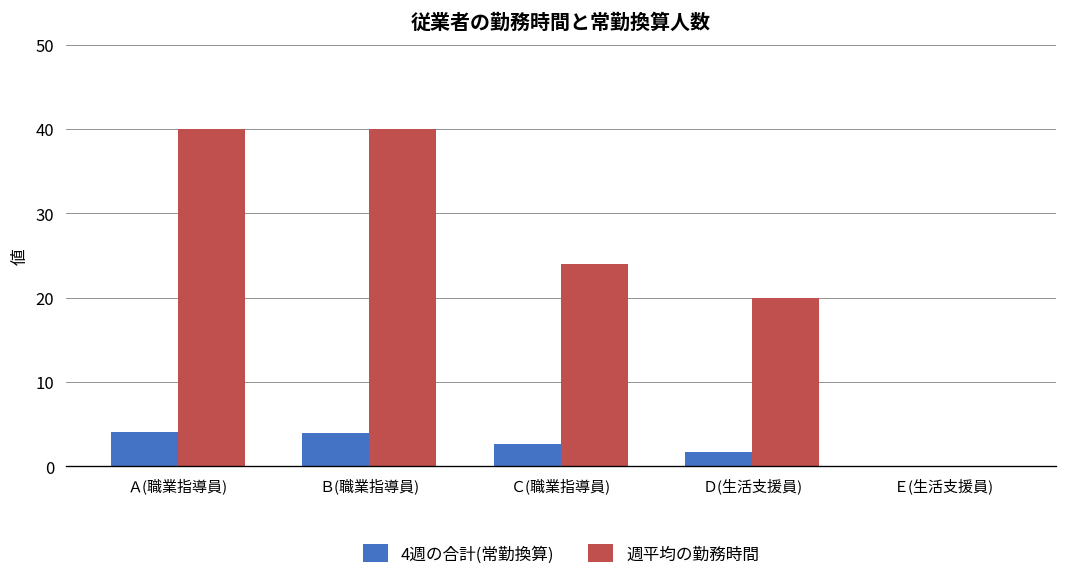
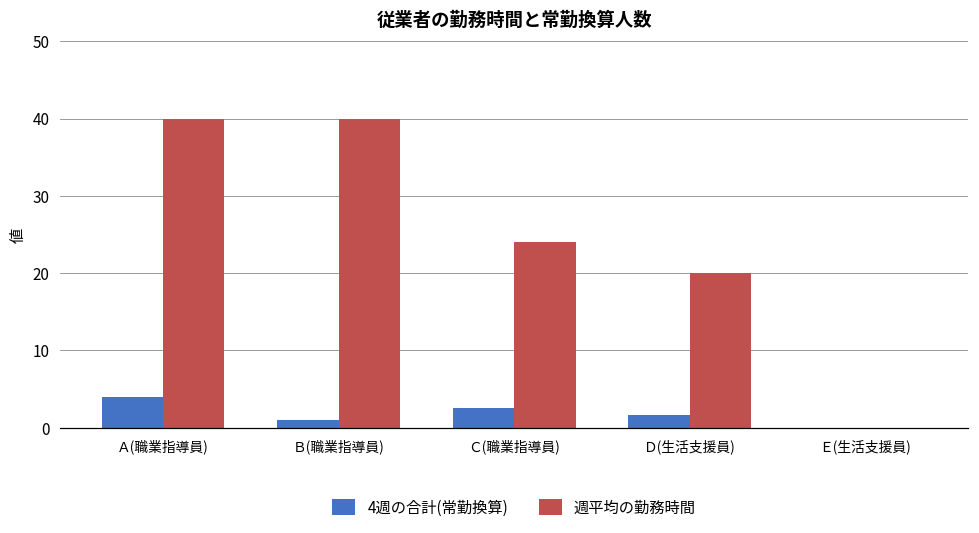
  {
    "4週の合計(常勤換算)": {
      "Ａ(職業指導員)": 4,
-     "Ｂ(職業指導員)": 4,
+     "Ｂ(職業指導員)": 1,
      "Ｃ(職業指導員)": 3,
      "Ｄ(生活支援員)": 2,
      "Ｅ(生活支援員)": 0
    },
    "週平均の勤務時間": {
      "Ａ(職業指導員)": 40,
      "Ｂ(職業指導員)": 40,
      "Ｃ(職業指導員)": 24,
      "Ｄ(生活支援員)": 20,
      "Ｅ(生活支援員)": 0
    }
  }
